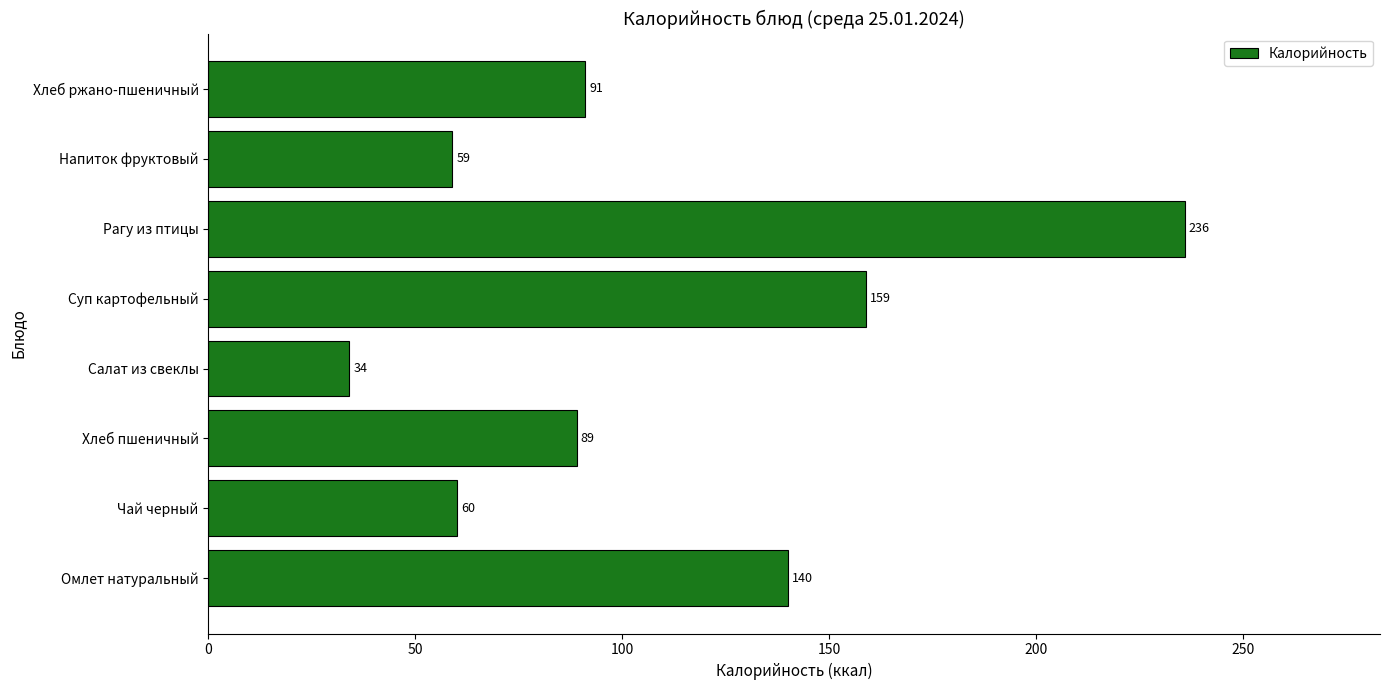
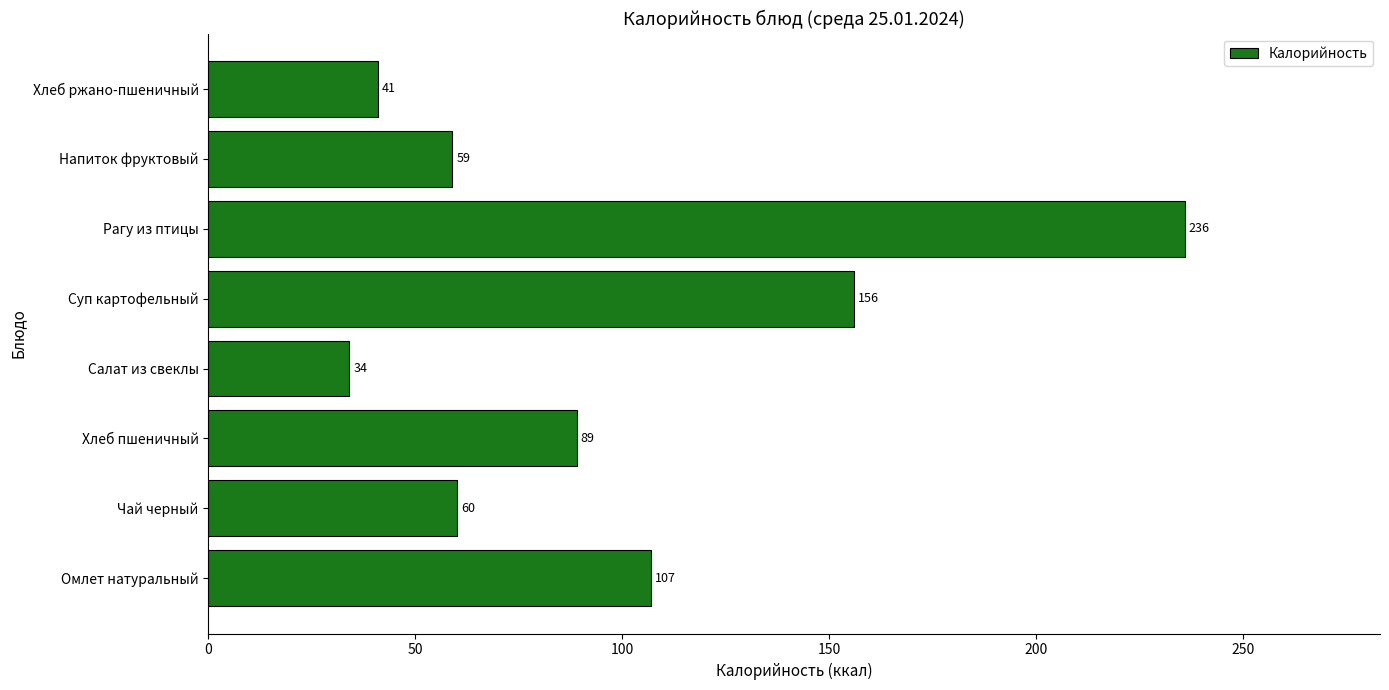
  {
-   "Хлеб ржано-пшеничный": 91,
+   "Хлеб ржано-пшеничный": 41,
    "Напиток фруктовый": 59,
    "Рагу из птицы": 236,
-   "Суп картофельный": 159,
+   "Суп картофельный": 156,
    "Салат из свеклы": 34,
    "Хлеб пшеничный": 89,
    "Чай черный": 60,
-   "Омлет натуральный": 140
+   "Омлет натуральный": 107
  }
